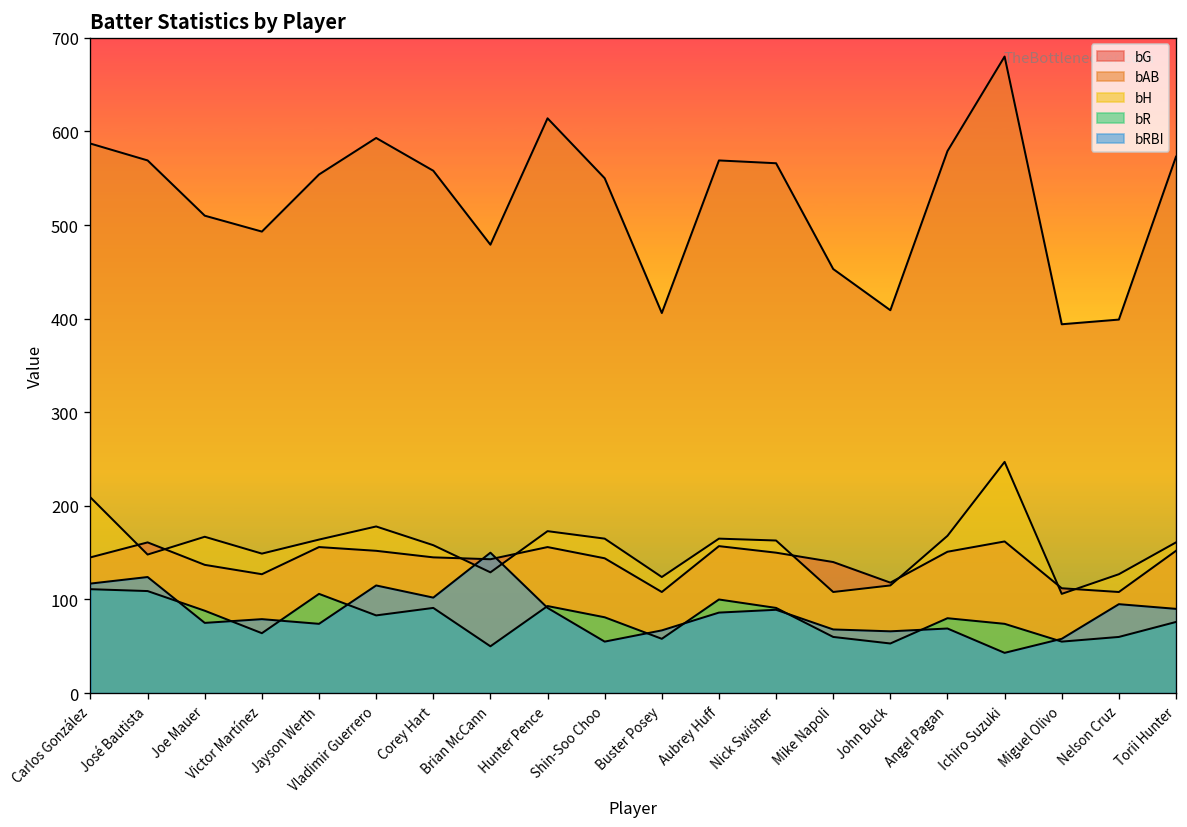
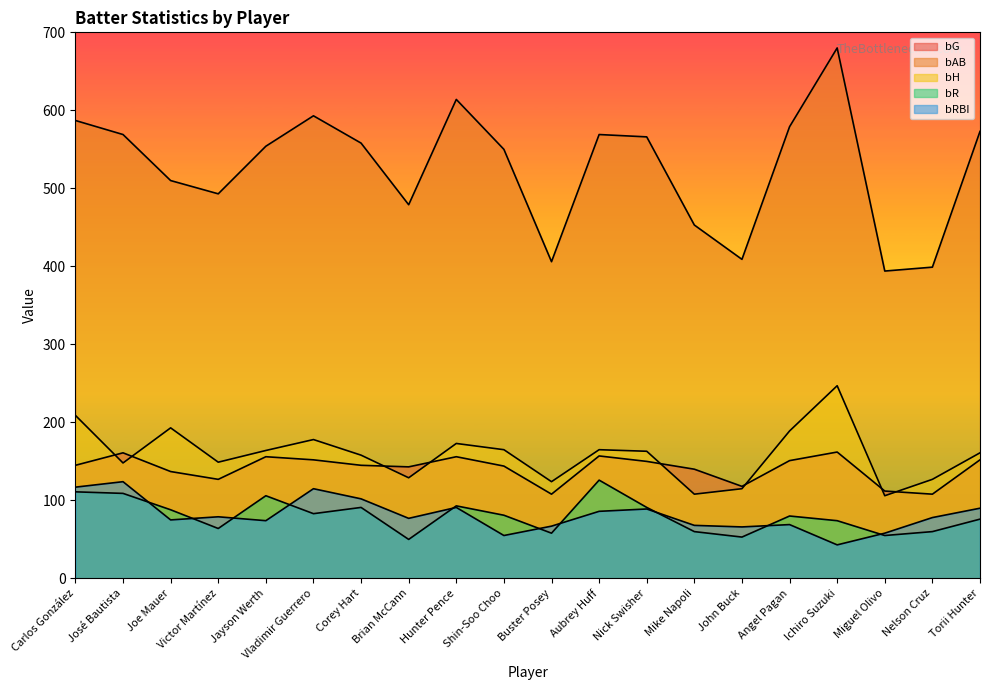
  {
    "bH": {
      "Carlos González": 210,
      "José Bautista": 150,
-     "Joe Mauer": 170,
+     "Joe Mauer": 190,
      "Victor Martínez": 150,
      "Jayson Werth": 160,
      "Vladimir Guerrero": 180,
      "Corey Hart": 160,
      "Brian McCann": 130,
      "Hunter Pence": 170,
      "Shin-Soo Choo": 170,
      "Buster Posey": 120,
      "Aubrey Huff": 170,
      "Nick Swisher": 160,
      "Mike Napoli": 110,
-     "Angel Pagan": 170,
+     "Angel Pagan": 190,
      "Ichiro Suzuki": 250,
      "Miguel Olivo": 110,
      "Nelson Cruz": 130,
      "Torii Hunter": 160
    },
    "bR": {
      "Carlos González": 110,
      "José Bautista": 110,
      "Joe Mauer": 90,
      "Victor Martínez": 60,
      "Jayson Werth": 110,
      "Vladimir Guerrero": 80,
      "Corey Hart": 90,
      "Brian McCann": 50,
      "Shin-Soo Choo": 80,
      "Buster Posey": 60,
-     "Aubrey Huff": 100,
+     "Aubrey Huff": 130,
      "Mike Napoli": 60,
      "John Buck": 50,
      "Angel Pagan": 80,
      "Ichiro Suzuki": 70,
      "Nelson Cruz": 60,
      "Torii Hunter": 80
    },
    "bRBI": {
      "Carlos González": 120,
      "José Bautista": 120,
      "Joe Mauer": 80,
      "Victor Martínez": 80,
      "Jayson Werth": 70,
      "Vladimir Guerrero": 120,
      "Corey Hart": 100,
-     "Brian McCann": 150,
+     "Brian McCann": 80,
      "Shin-Soo Choo": 60,
      "Buster Posey": 70,
      "Aubrey Huff": 90,
      "Mike Napoli": 70,
      "John Buck": 70,
      "Angel Pagan": 70,
      "Ichiro Suzuki": 40,
-     "Nelson Cruz": 100,
+     "Nelson Cruz": 80,
      "Torii Hunter": 90
    }
  }
